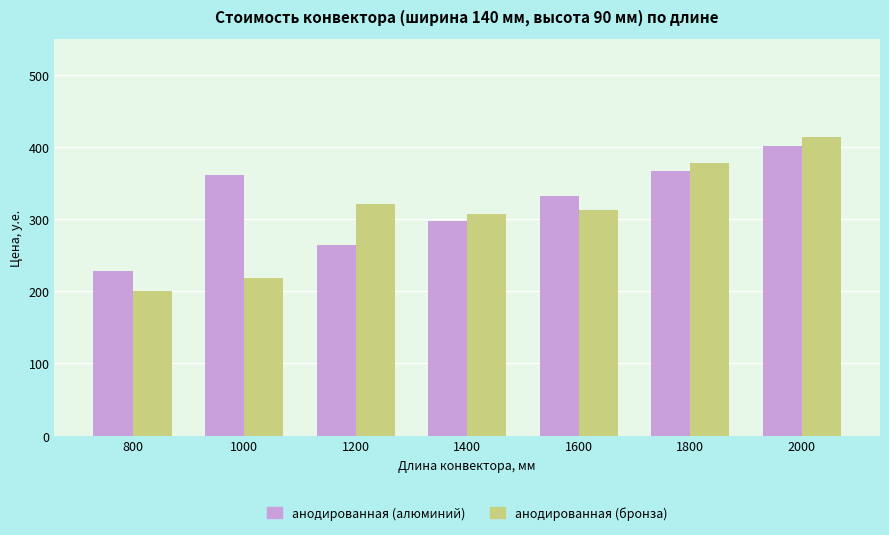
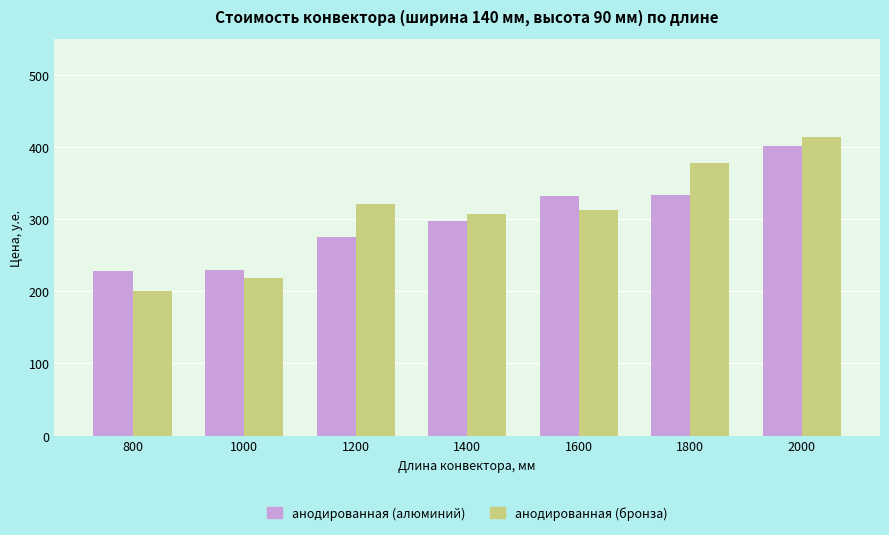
  {
    "анодированная (алюминий)": {
      "800": 230,
-     "1000": 360,
-     "1200": 260,
+     "1000": 230,
+     "1200": 280,
      "1400": 300,
      "1600": 330,
-     "1800": 370,
+     "1800": 330,
      "2000": 400
    },
    "анодированная (бронза)": {
      "800": 200,
      "1000": 220,
      "1200": 320,
      "1400": 310,
      "1600": 310,
      "1800": 380,
      "2000": 410
    }
  }
